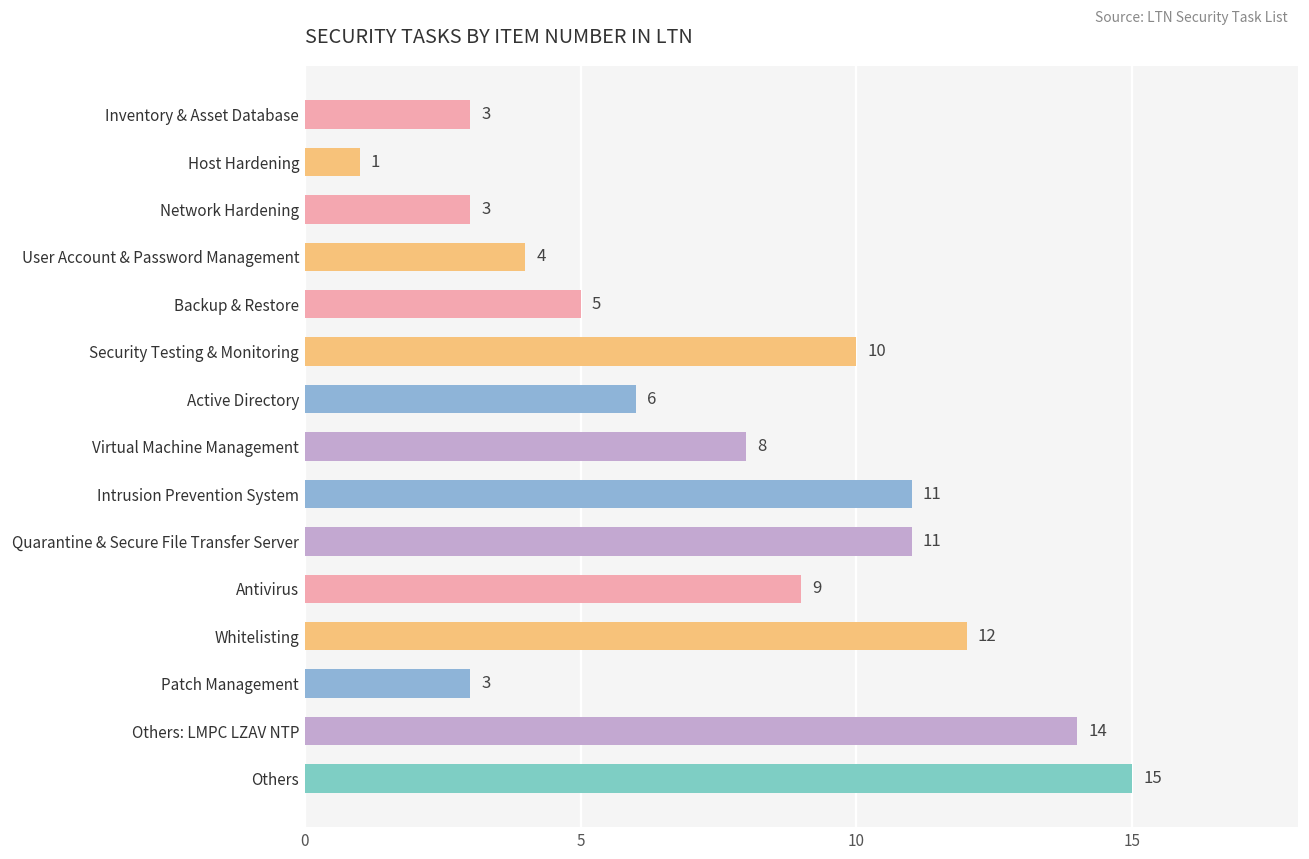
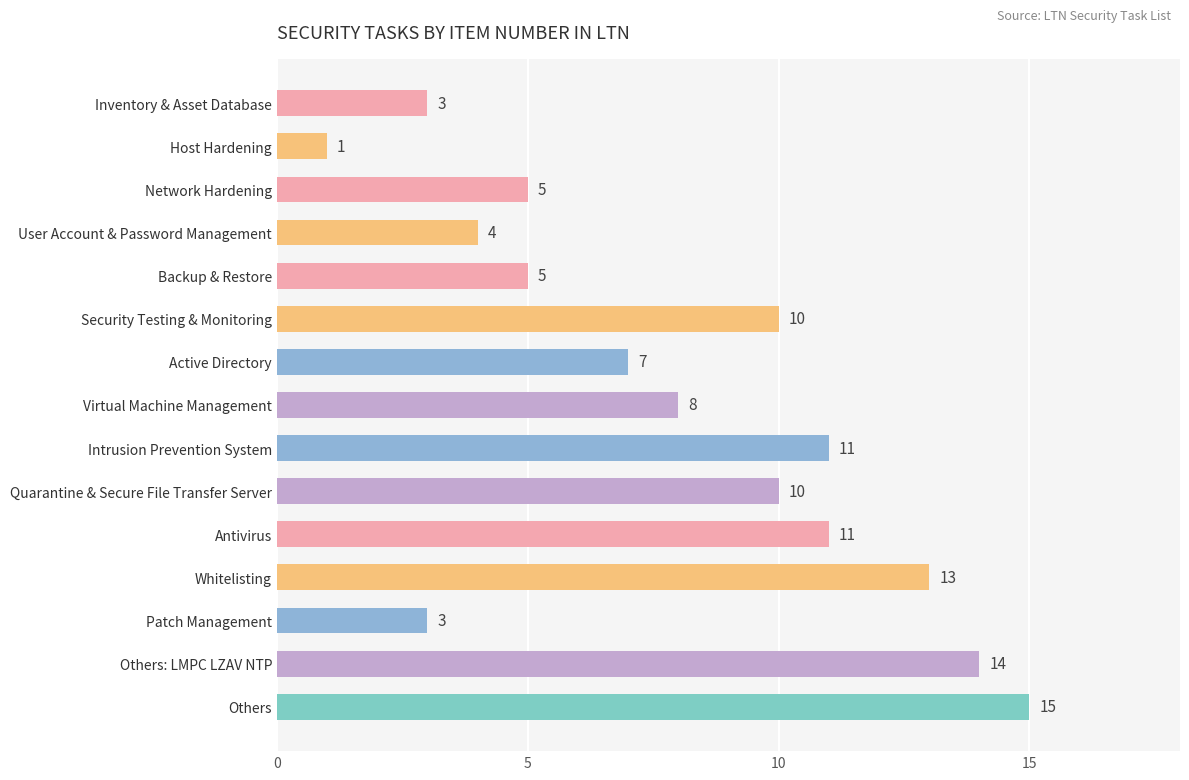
  {
    "Inventory & Asset Database": 3,
    "Host Hardening": 1,
-   "Network Hardening": 3,
+   "Network Hardening": 5,
    "User Account & Password Management": 4,
    "Backup & Restore": 5,
    "Security Testing & Monitoring": 10,
-   "Active Directory": 6,
+   "Active Directory": 7,
    "Virtual Machine Management": 8,
    "Intrusion Prevention System": 11,
-   "Quarantine & Secure File Transfer Server": 11,
-   "Antivirus": 9,
-   "Whitelisting": 12,
+   "Quarantine & Secure File Transfer Server": 10,
+   "Antivirus": 11,
+   "Whitelisting": 13,
    "Patch Management": 3,
    "Others: LMPC LZAV NTP": 14,
    "Others": 15
  }
